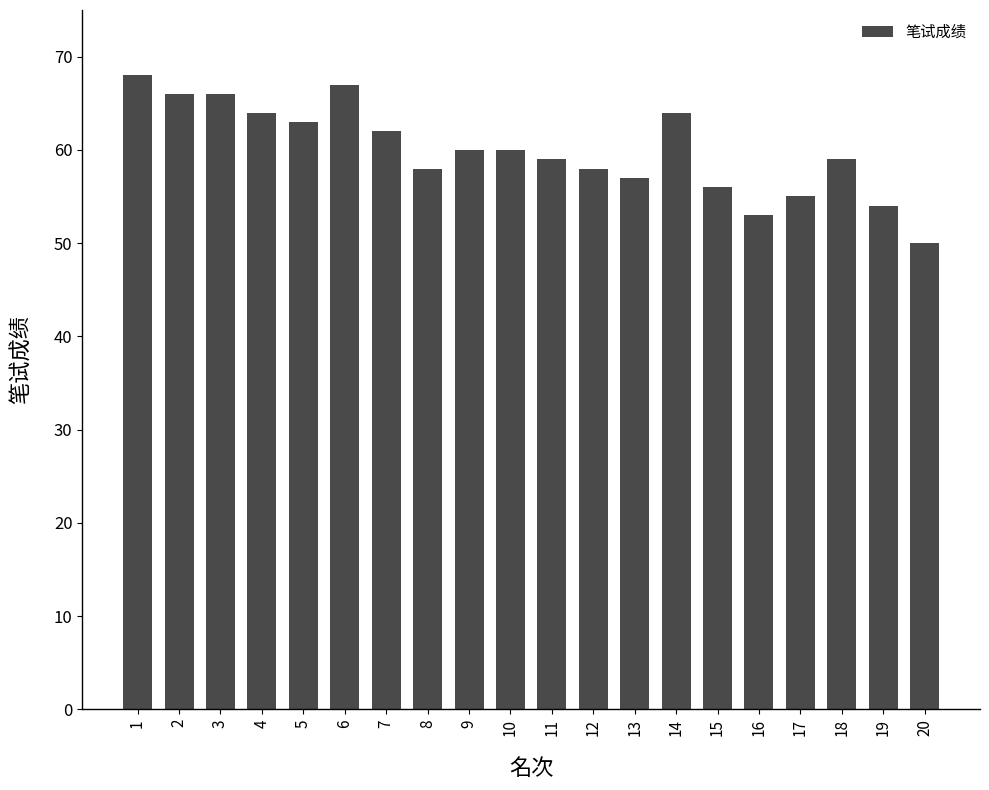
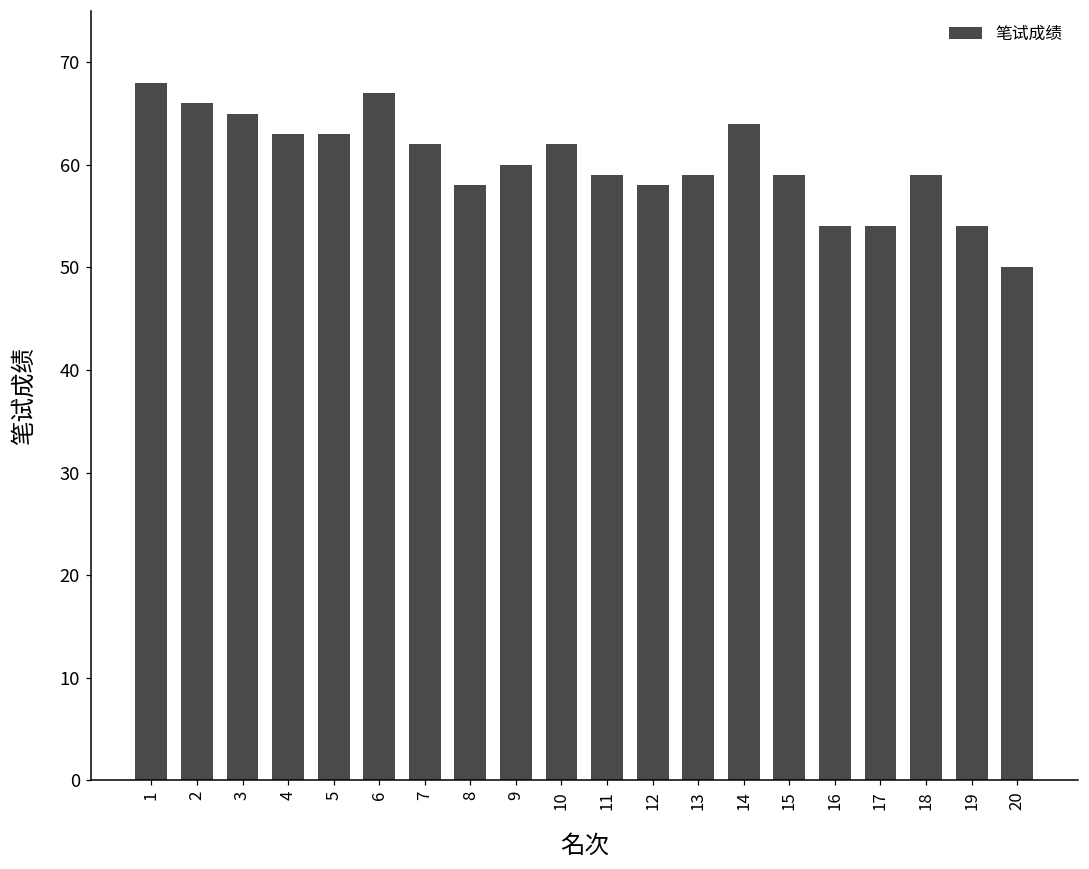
  {
    "1": 68,
    "2": 66,
-   "3": 66,
-   "4": 64,
+   "3": 65,
+   "4": 63,
    "5": 63,
    "6": 67,
    "7": 62,
    "8": 58,
    "9": 60,
-   "10": 60,
+   "10": 62,
    "11": 59,
    "12": 58,
-   "13": 57,
+   "13": 59,
    "14": 64,
-   "15": 56,
-   "16": 53,
-   "17": 55,
+   "15": 59,
+   "16": 54,
+   "17": 54,
    "18": 59,
    "19": 54,
    "20": 50
  }
